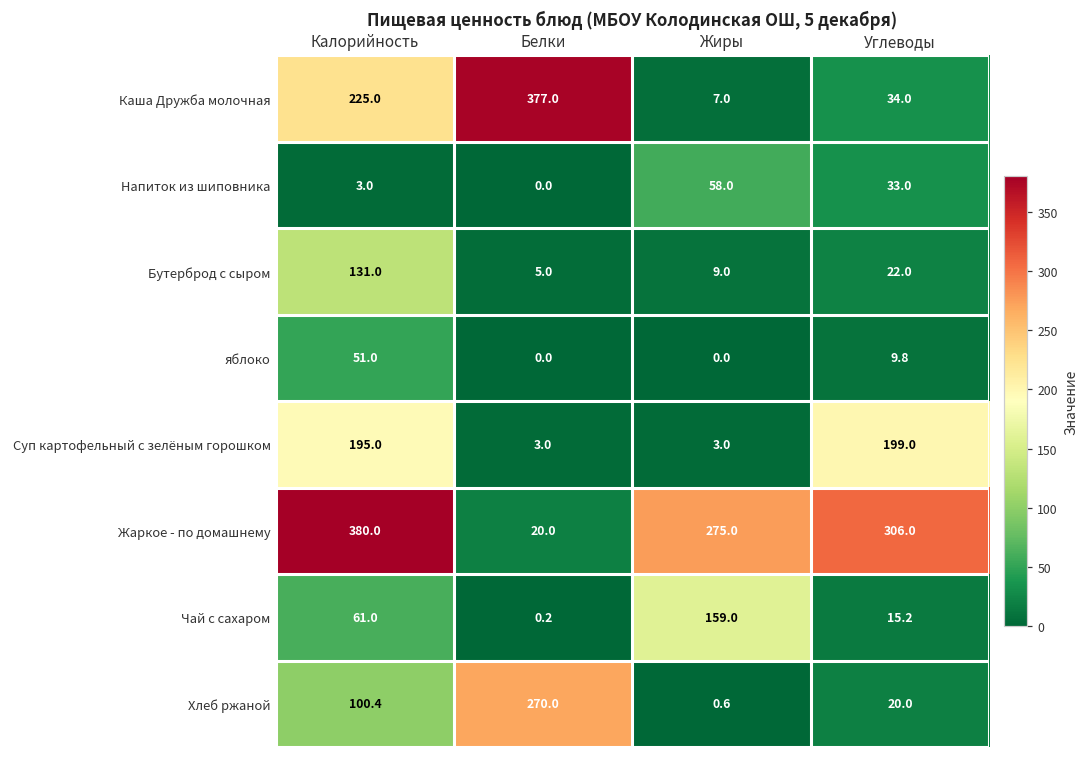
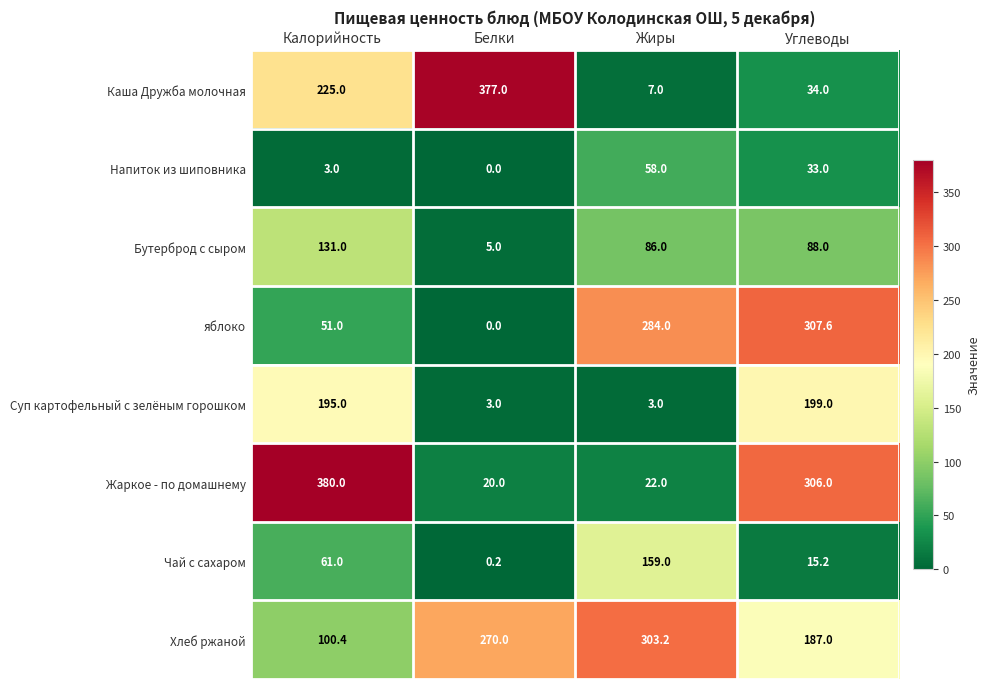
  {
    "Каша Дружба молочная": {
      "Калорийность": 225.0,
      "Белки": 377.0,
      "Жиры": 7.0,
      "Углеводы": 34.0
    },
    "Напиток из шиповника": {
      "Калорийность": 3.0,
      "Белки": 0.0,
      "Жиры": 58.0,
      "Углеводы": 33.0
    },
    "Бутерброд с сыром": {
      "Калорийность": 131.0,
      "Белки": 5.0,
-     "Жиры": 9.0,
-     "Углеводы": 22.0
+     "Жиры": 86.0,
+     "Углеводы": 88.0
    },
    "яблоко": {
      "Калорийность": 51.0,
      "Белки": 0.0,
-     "Жиры": 0.0,
-     "Углеводы": 9.8
+     "Жиры": 284.0,
+     "Углеводы": 307.6
    },
    "Суп картофельный с зелёным горошком": {
      "Калорийность": 195.0,
      "Белки": 3.0,
      "Жиры": 3.0,
      "Углеводы": 199.0
    },
    "Жаркое - по домашнему": {
      "Калорийность": 380.0,
      "Белки": 20.0,
-     "Жиры": 275.0,
+     "Жиры": 22.0,
      "Углеводы": 306.0
    },
    "Чай с сахаром": {
      "Калорийность": 61.0,
      "Белки": 0.2,
      "Жиры": 159.0,
      "Углеводы": 15.2
    },
    "Хлеб ржаной": {
      "Калорийность": 100.4,
      "Белки": 270.0,
-     "Жиры": 0.6,
-     "Углеводы": 20.0
+     "Жиры": 303.2,
+     "Углеводы": 187.0
    }
  }
